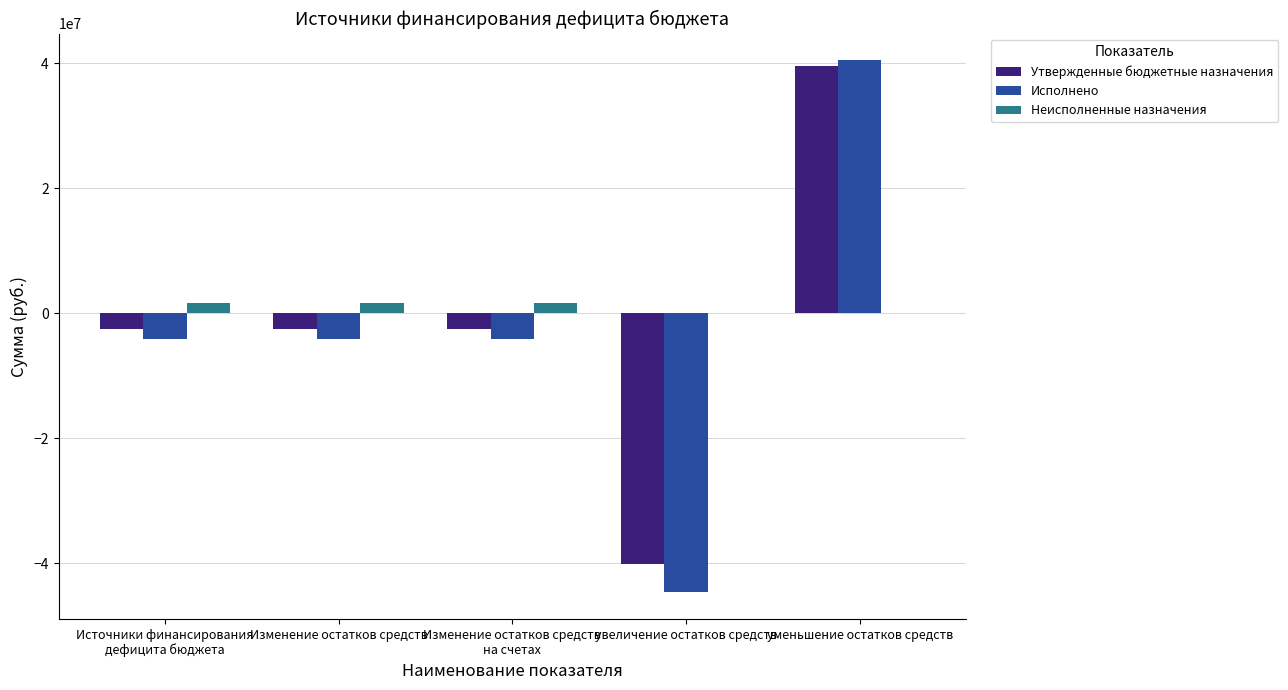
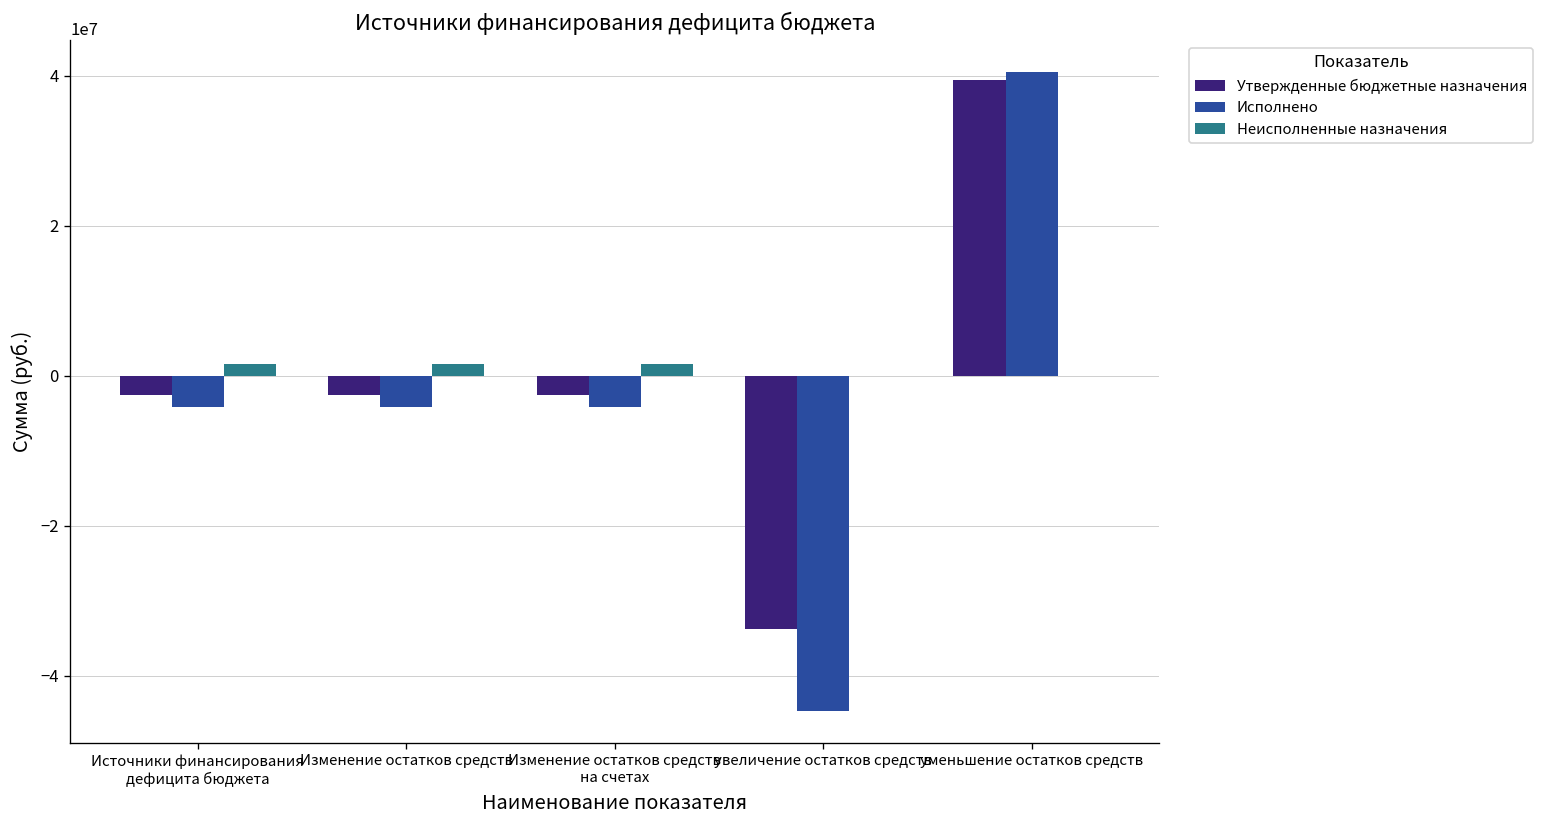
  {
    "Утвержденные бюджетные назначения": {
      "Источники финансирования дефицита бюджета": -3000000,
      "Изменение остатков средств": -3000000,
      "Изменение остатков средств на счетах": -3000000,
-     "увеличение остатков средств": -40000000,
+     "увеличение остатков средств": -34000000,
      "уменьшение остатков средств": 39000000
    }
  }
